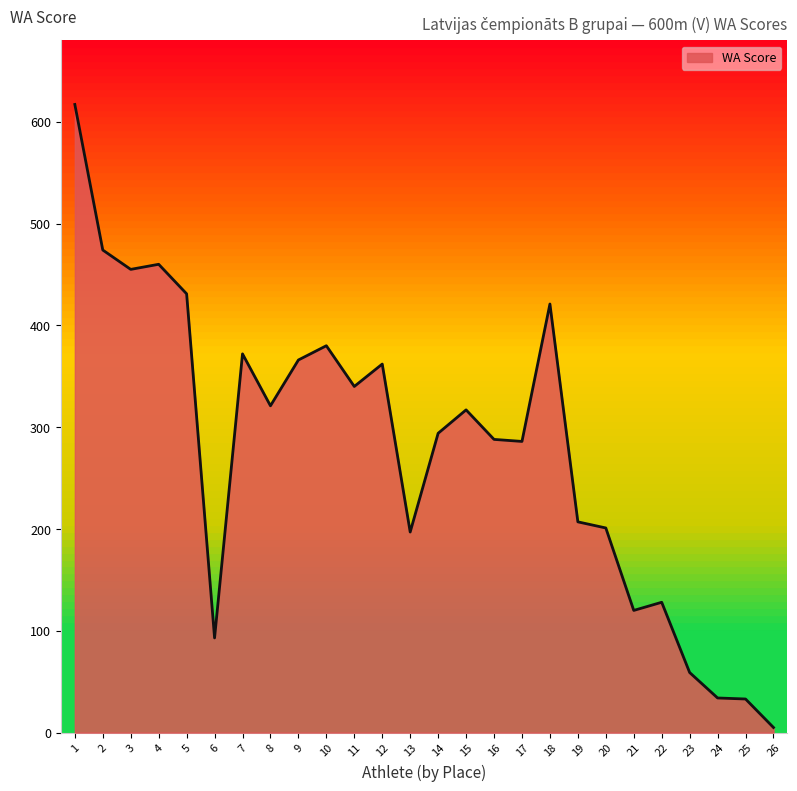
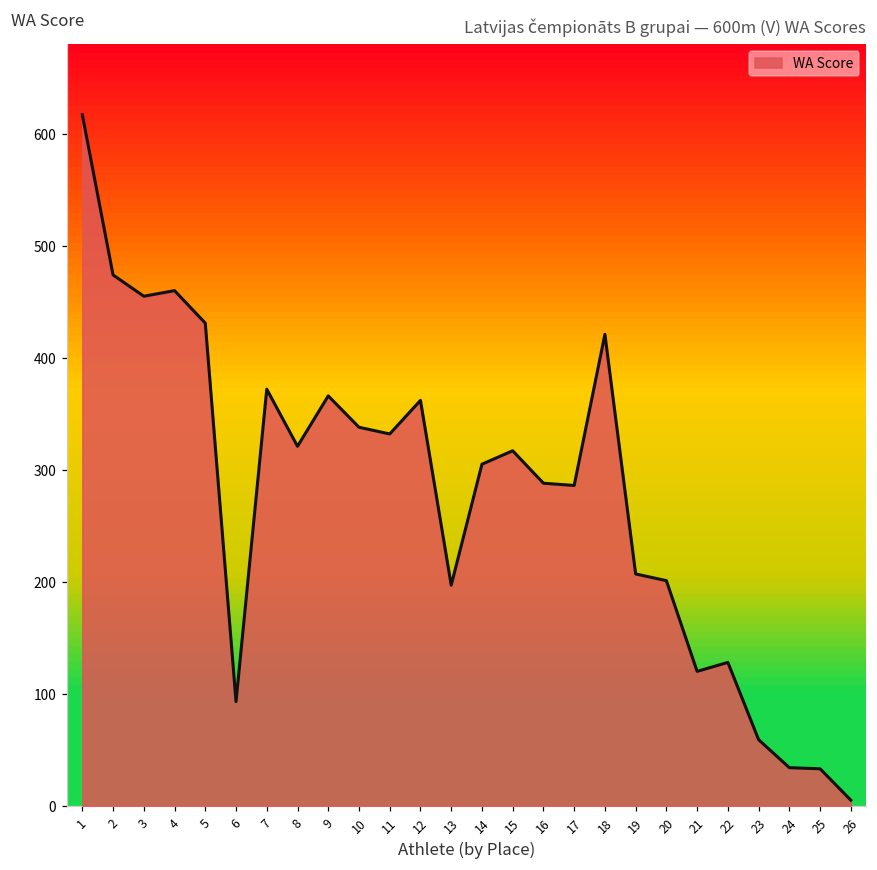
  {
    "1": 617,
    "2": 474,
    "3": 455,
    "4": 460,
    "5": 431,
    "6": 93,
    "7": 372,
    "8": 321,
    "9": 366,
-   "10": 380,
-   "11": 340,
+   "10": 338,
+   "11": 332,
    "12": 362,
    "13": 197,
-   "14": 294,
+   "14": 305,
    "15": 317,
    "16": 288,
    "17": 286,
    "18": 421,
    "19": 207,
    "20": 201,
    "21": 120,
    "22": 128,
    "23": 59,
    "24": 34,
    "25": 33,
    "26": 5
  }
